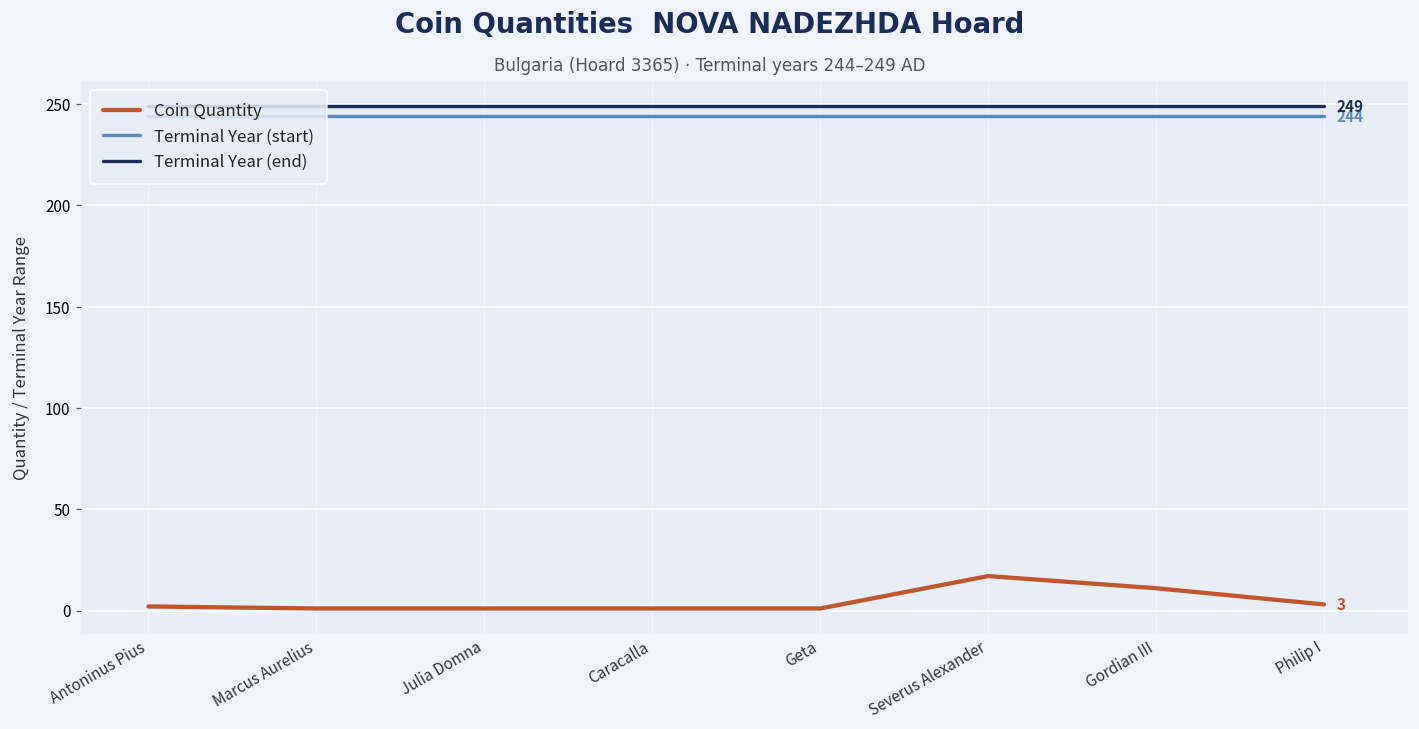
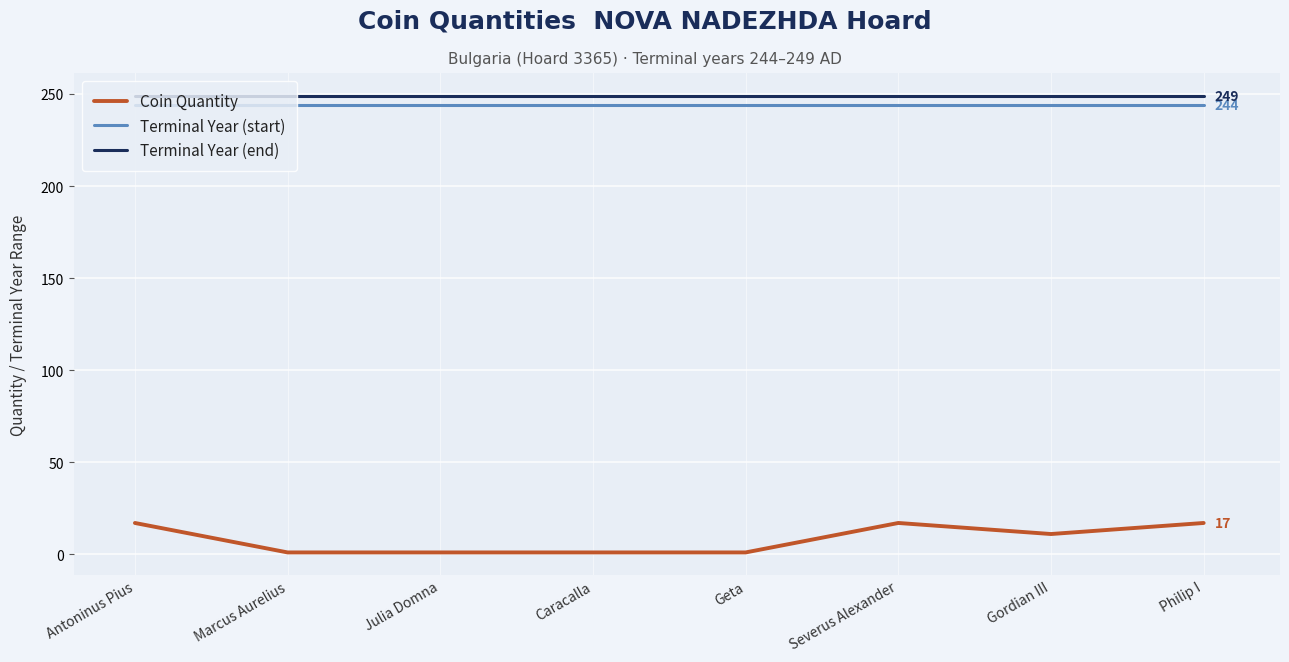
  {
    "Coin Quantity": {
-     "Antoninus Pius": 2,
-     "Philip I": 3
+     "Antoninus Pius": 17,
+     "Philip I": 17
    },
    "Terminal Year (start)": {
      "Julia Domna": 244,
      "Caracalla": 244,
      "Geta": 244,
      "Severus Alexander": 244,
      "Gordian III": 244
    },
    "Terminal Year (end)": {
      "Julia Domna": 249,
      "Caracalla": 249,
      "Geta": 249,
      "Severus Alexander": 249,
      "Gordian III": 249
    }
  }
